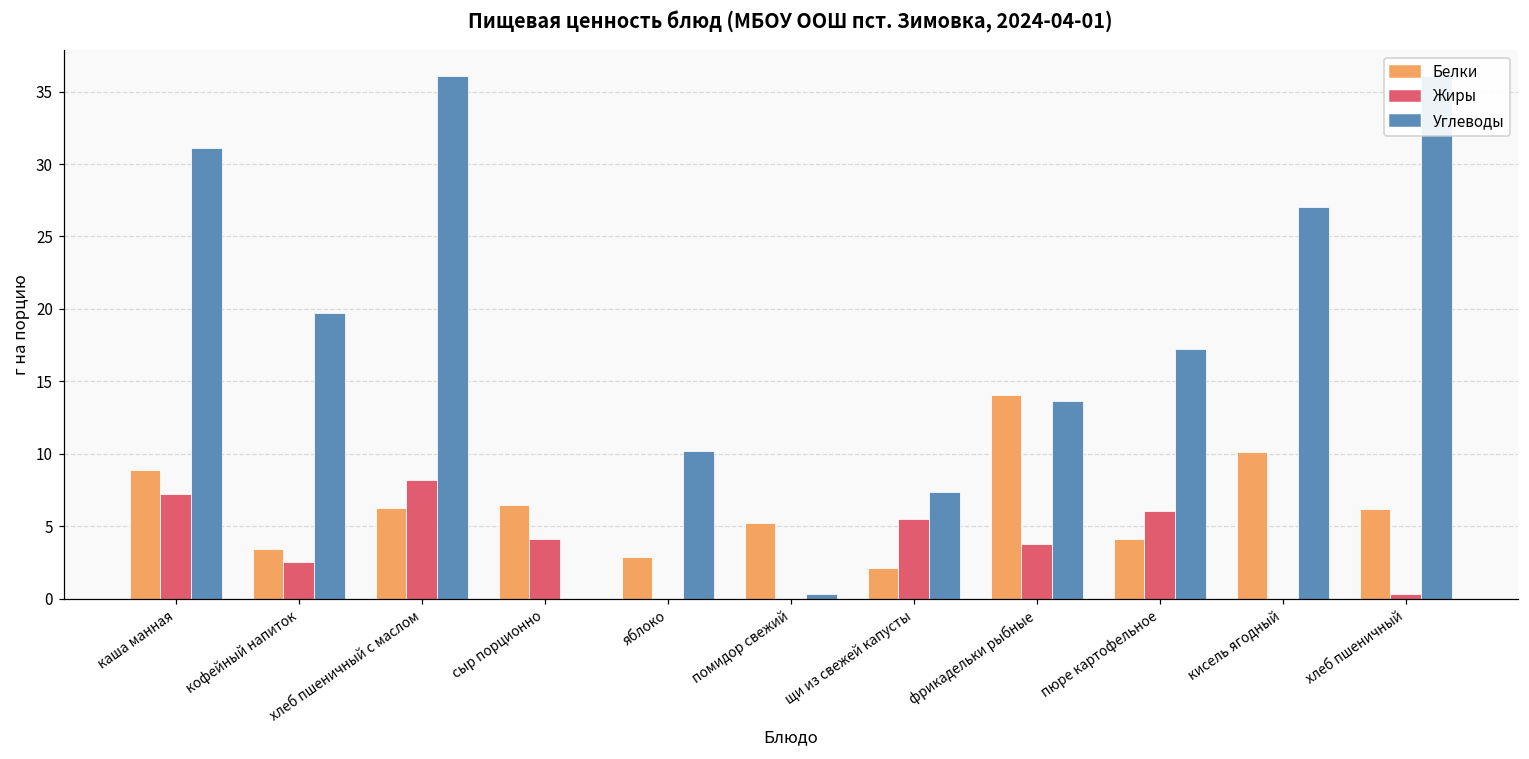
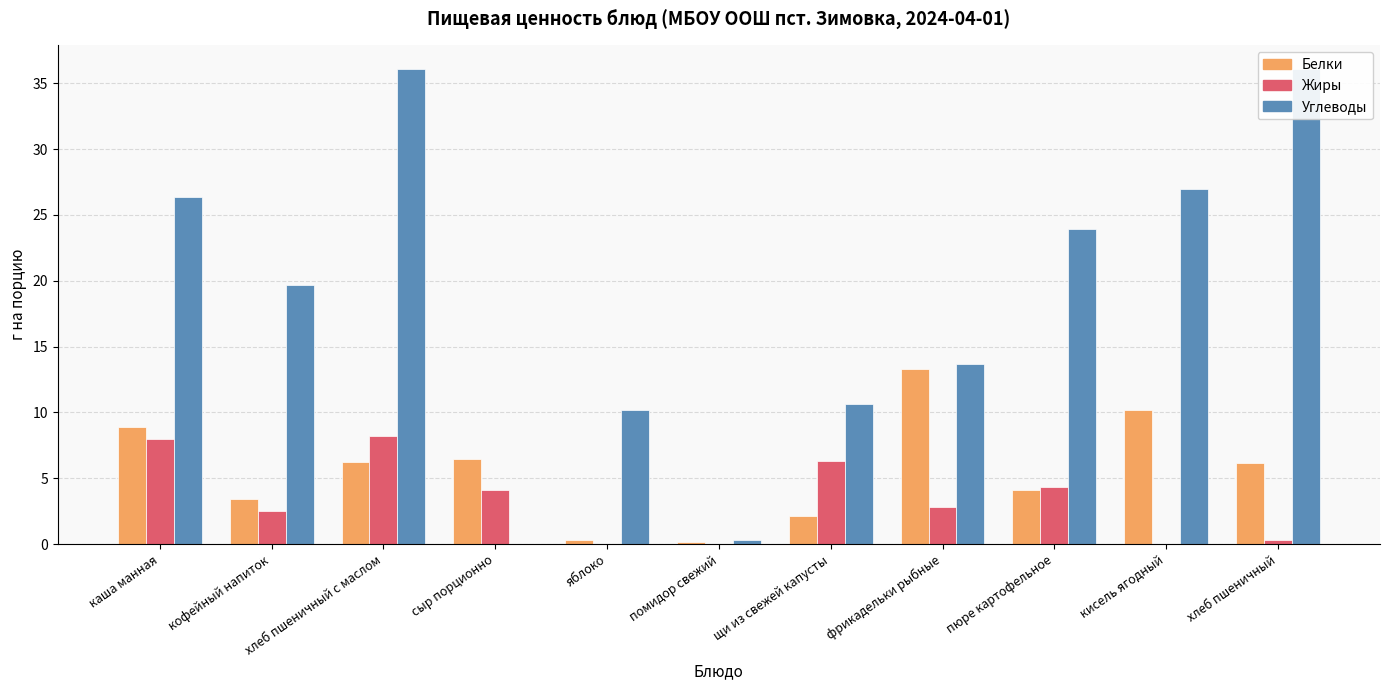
  {
    "Белки": {
      "каша манная": 8.9,
      "кофейный напиток": 3.4,
      "хлеб пшеничный с маслом": 6.3,
      "сыр порционно": 6.5,
-     "яблоко": 2.9,
-     "помидор свежий": 5.3,
+     "яблоко": 0.3,
+     "помидор свежий": 0.2,
      "щи из свежей капусты": 2.1,
-     "фрикадельки рыбные": 14.1,
+     "фрикадельки рыбные": 13.3,
      "пюре картофельное": 4.1,
      "кисель ягодный": 10.2,
      "хлеб пшеничный": 6.2
    },
    "Жиры": {
-     "каша манная": 7.2,
+     "каша манная": 8.0,
      "кофейный напиток": 2.5,
      "хлеб пшеничный с маслом": 8.2,
      "сыр порционно": 4.1,
      "яблоко": 0.0,
      "помидор свежий": 0.0,
-     "щи из свежей капусты": 5.5,
-     "фрикадельки рыбные": 3.8,
-     "пюре картофельное": 6.1,
+     "щи из свежей капусты": 6.3,
+     "фрикадельки рыбные": 2.8,
+     "пюре картофельное": 4.3,
      "кисель ягодный": 0.0,
      "хлеб пшеничный": 0.3
    },
    "Углеводы": {
-     "каша манная": 31.1,
+     "каша манная": 26.4,
      "кофейный напиток": 19.7,
      "хлеб пшеничный с маслом": 36.1,
      "сыр порционно": 0.0,
      "яблоко": 10.2,
      "помидор свежий": 0.3,
-     "щи из свежей капусты": 7.4,
+     "щи из свежей капусты": 10.6,
      "фрикадельки рыбные": 13.7,
-     "пюре картофельное": 17.2,
+     "пюре картофельное": 23.9,
      "кисель ягодный": 27.0
    }
  }
